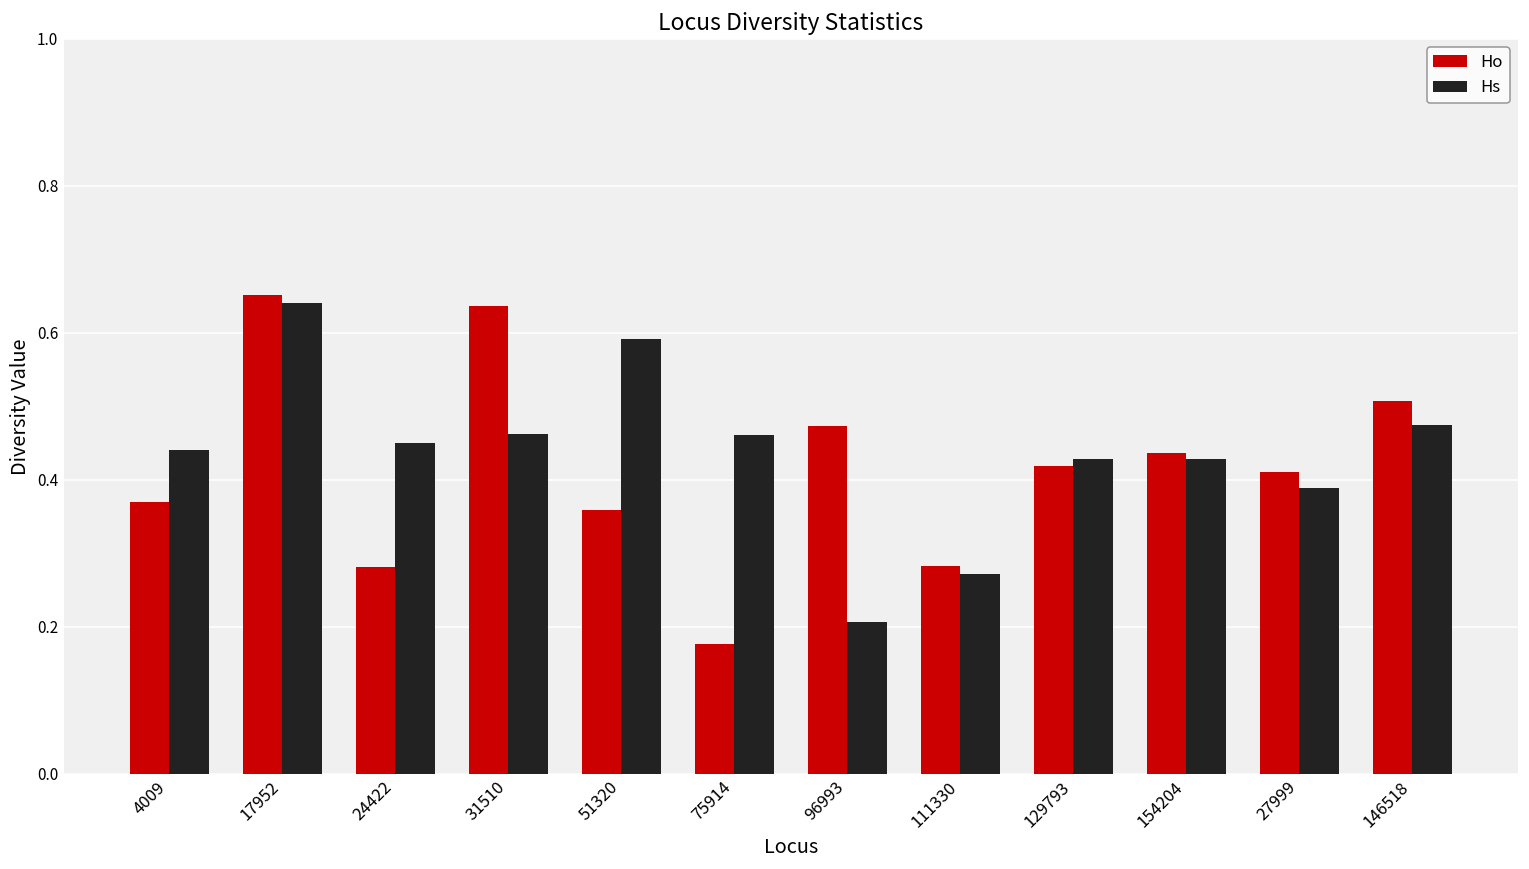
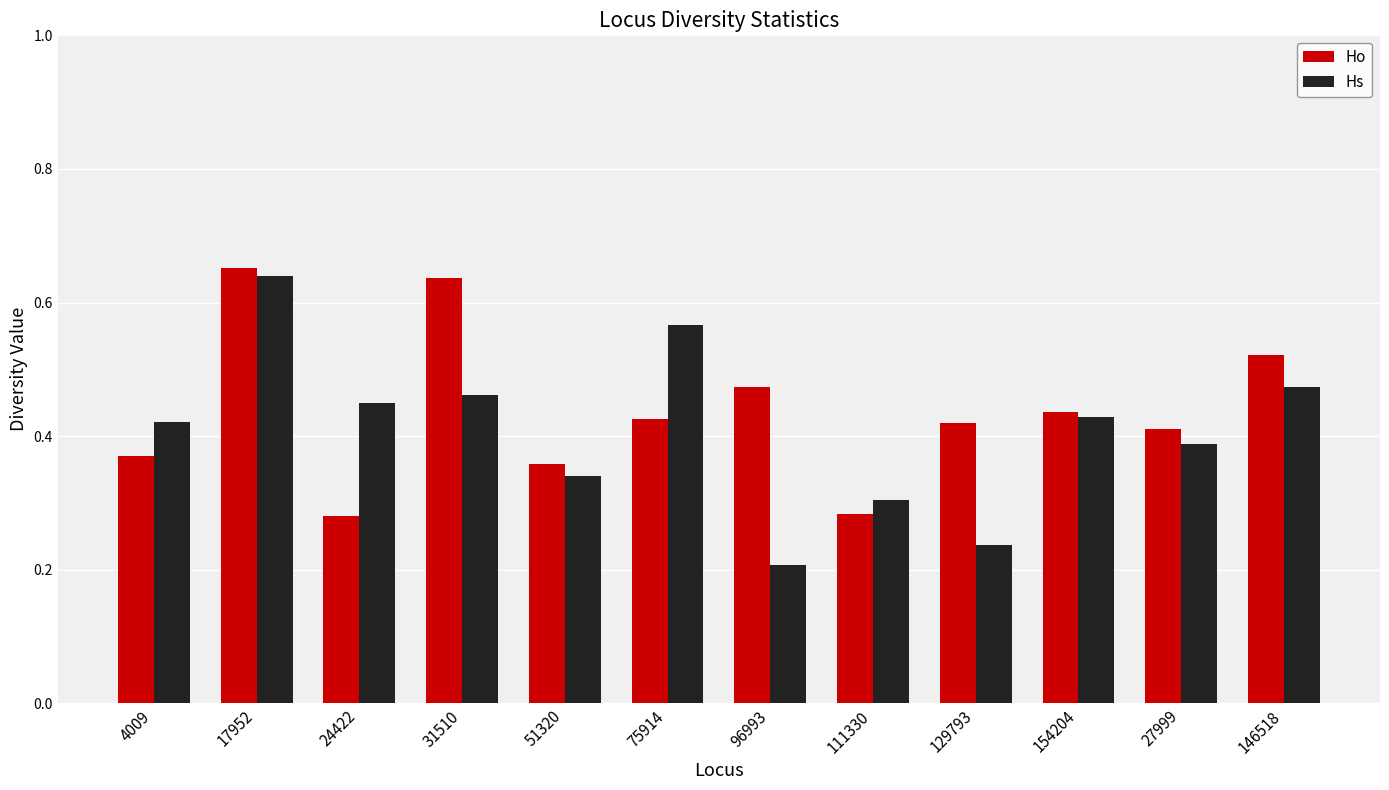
  {
    "Ho": {
      "4009": 0.37,
      "17952": 0.65,
      "24422": 0.28,
      "31510": 0.64,
      "51320": 0.36,
-     "75914": 0.18,
+     "75914": 0.43,
      "96993": 0.47,
      "111330": 0.28,
      "129793": 0.42,
      "154204": 0.44,
      "27999": 0.41,
-     "146518": 0.51
+     "146518": 0.52
    },
    "Hs": {
-     "4009": 0.44,
+     "4009": 0.42,
      "17952": 0.64,
      "24422": 0.45,
      "31510": 0.46,
-     "51320": 0.59,
-     "75914": 0.46,
+     "51320": 0.34,
+     "75914": 0.57,
      "96993": 0.21,
-     "111330": 0.27,
-     "129793": 0.43,
+     "111330": 0.30,
+     "129793": 0.24,
      "154204": 0.43,
      "27999": 0.39,
      "146518": 0.47
    }
  }
